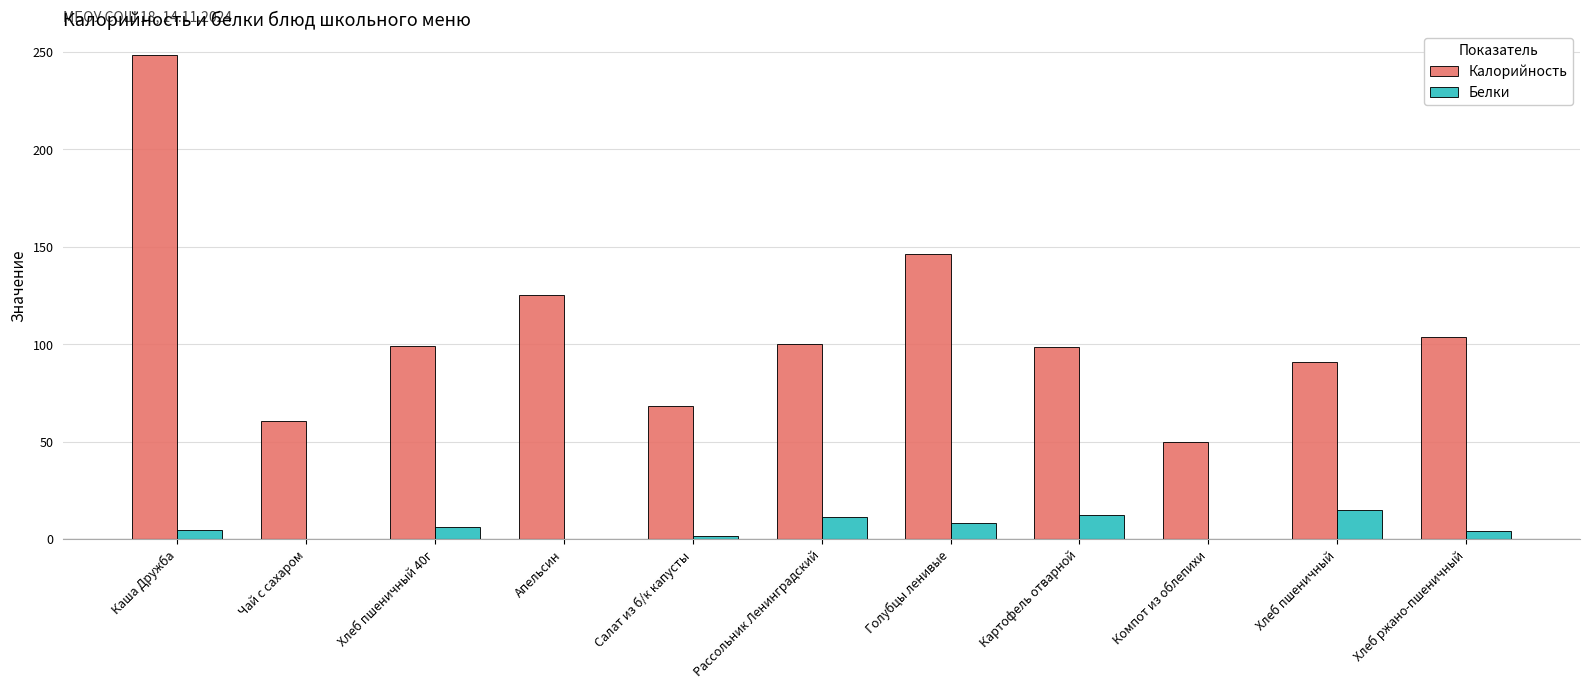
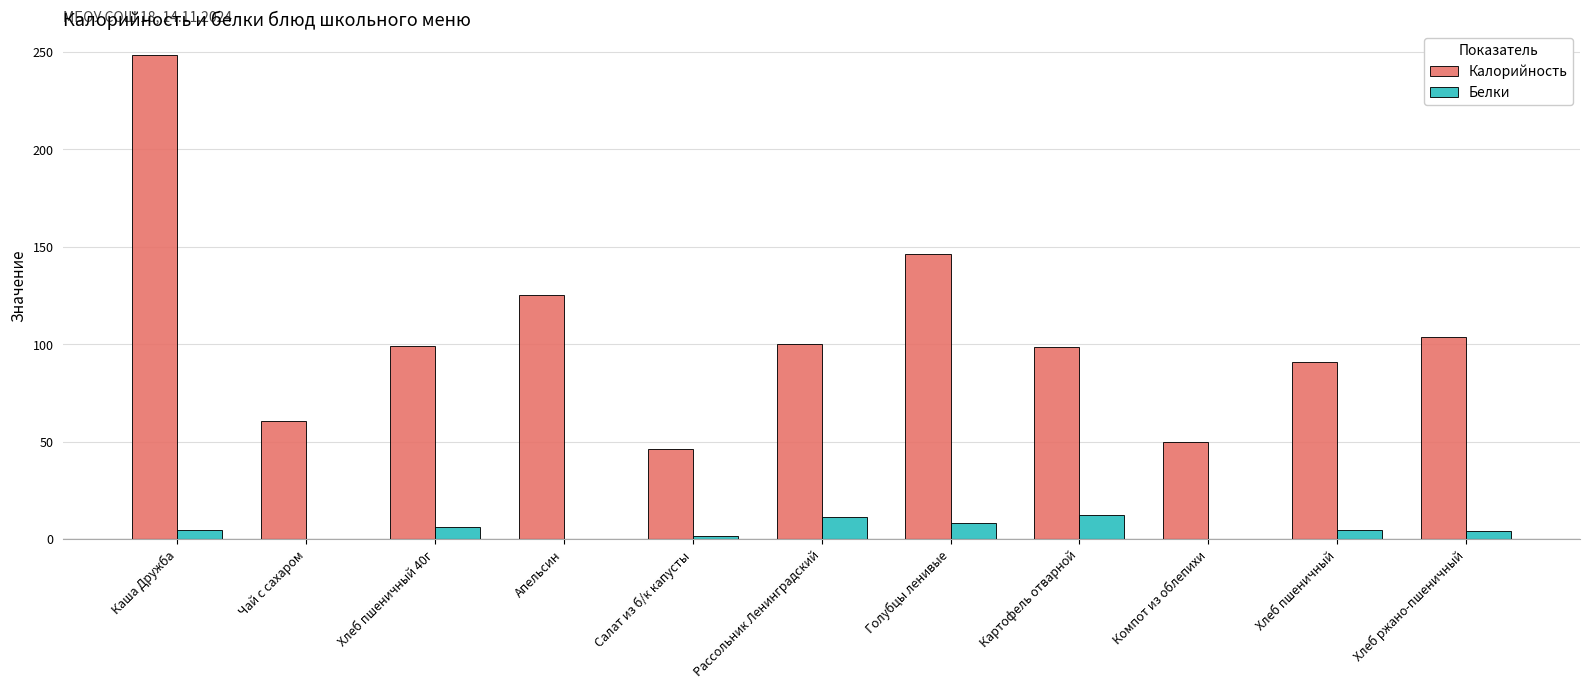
  {
    "Калорийность": {
      "Каша Дружба": 249,
      "Чай с сахаром": 60,
      "Хлеб пшеничный 40г": 99,
      "Апельсин": 125,
-     "Салат из б/к капусты": 68,
+     "Салат из б/к капусты": 46,
      "Рассольник Ленинградский": 100,
      "Голубцы ленивые": 146,
      "Картофель отварной": 99,
      "Компот из облепихи": 50,
      "Хлеб пшеничный": 91,
      "Хлеб ржано-пшеничный": 104
    },
    "Белки": {
      "Каша Дружба": 5,
      "Хлеб пшеничный 40г": 6,
      "Апельсин": 0,
      "Салат из б/к капусты": 1,
      "Рассольник Ленинградский": 11,
      "Голубцы ленивые": 9,
      "Картофель отварной": 12,
      "Компот из облепихи": 0,
-     "Хлеб пшеничный": 15,
+     "Хлеб пшеничный": 5,
      "Хлеб ржано-пшеничный": 4
    }
  }
